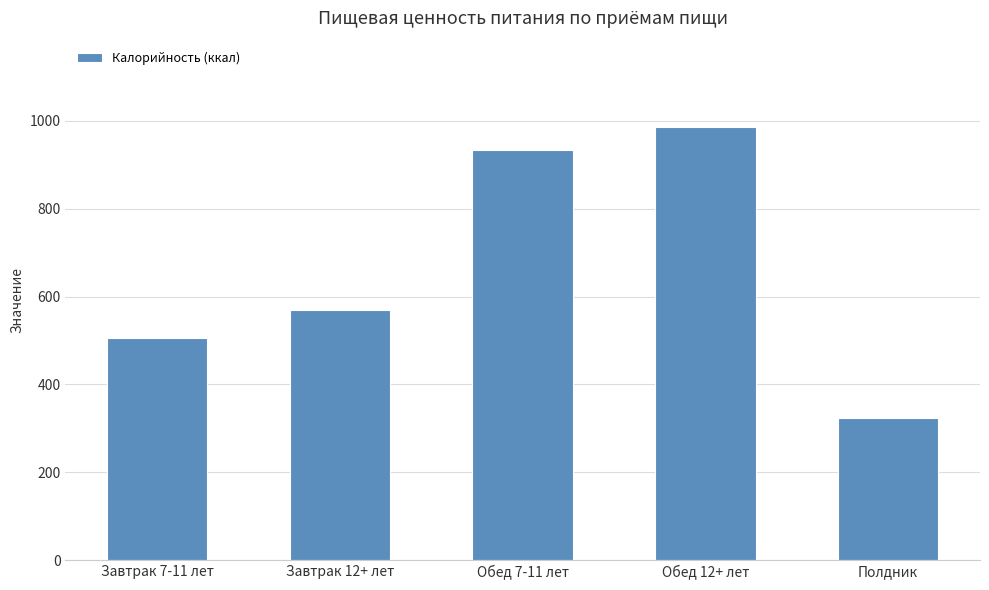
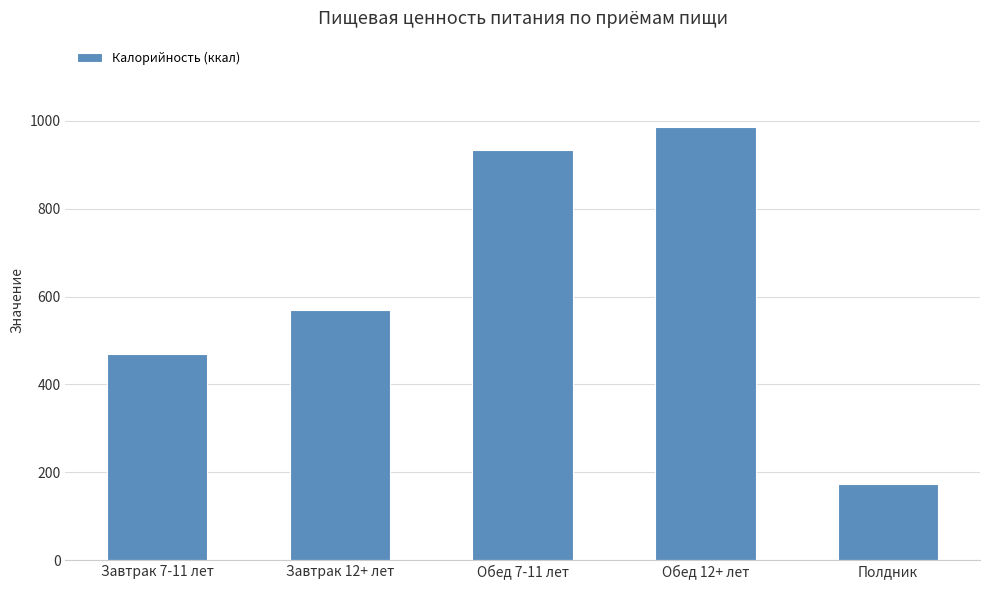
  {
-   "Завтрак 7-11 лет": 510,
+   "Завтрак 7-11 лет": 470,
    "Завтрак 12+ лет": 570,
    "Обед 7-11 лет": 930,
    "Обед 12+ лет": 990,
-   "Полдник": 320
+   "Полдник": 170
  }
